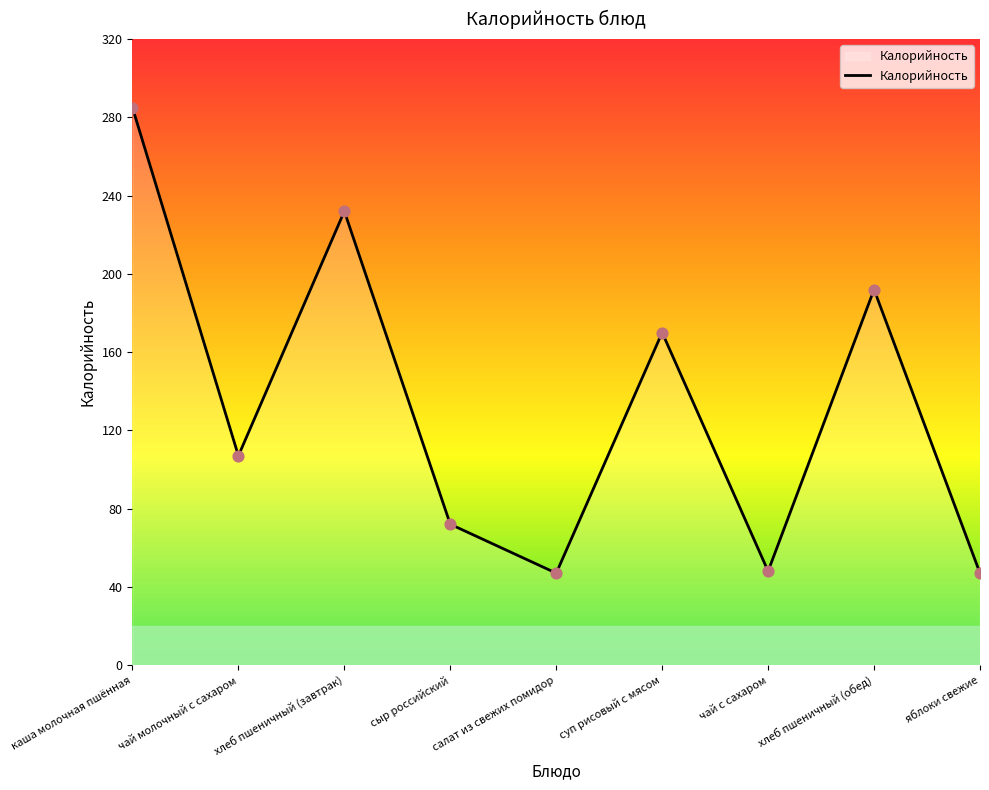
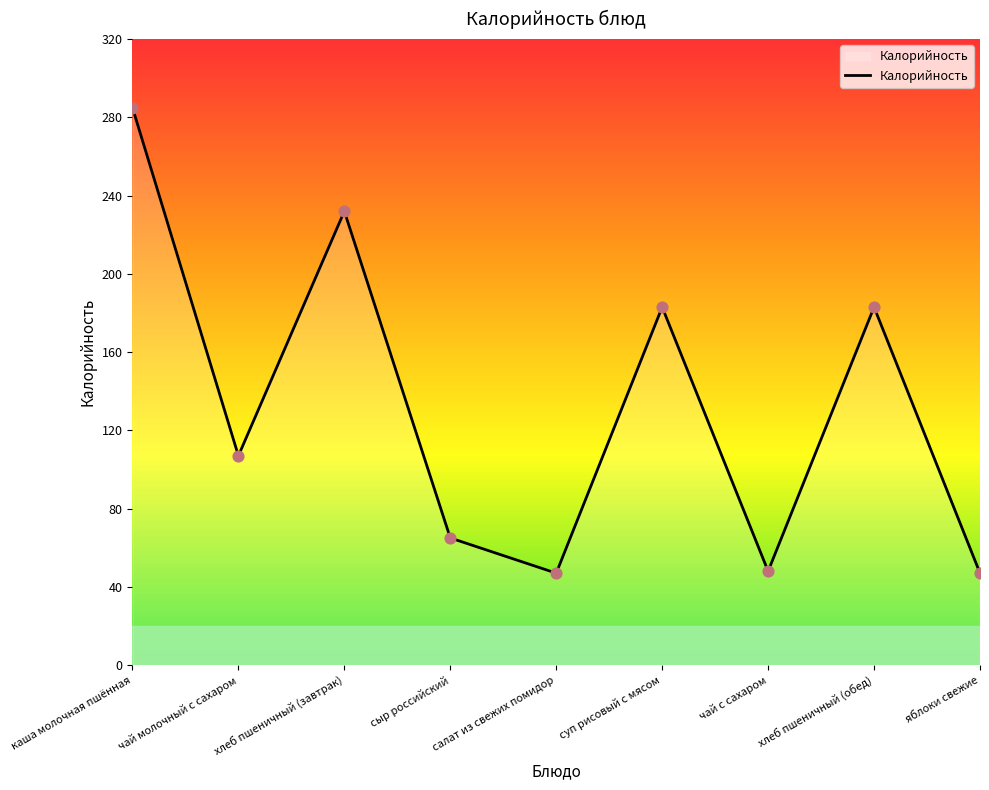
  {
    "каша молочная пшённая": 285,
    "чай молочный с сахаром": 107,
    "хлеб пшеничный (завтрак)": 232,
-   "сыр российский": 72,
+   "сыр российский": 65,
    "салат из свежих помидор": 47,
-   "суп рисовый с мясом": 170,
+   "суп рисовый с мясом": 183,
    "чай с сахаром": 48,
-   "хлеб пшеничный (обед)": 192,
+   "хлеб пшеничный (обед)": 183,
    "яблоки свежие": 47
  }
